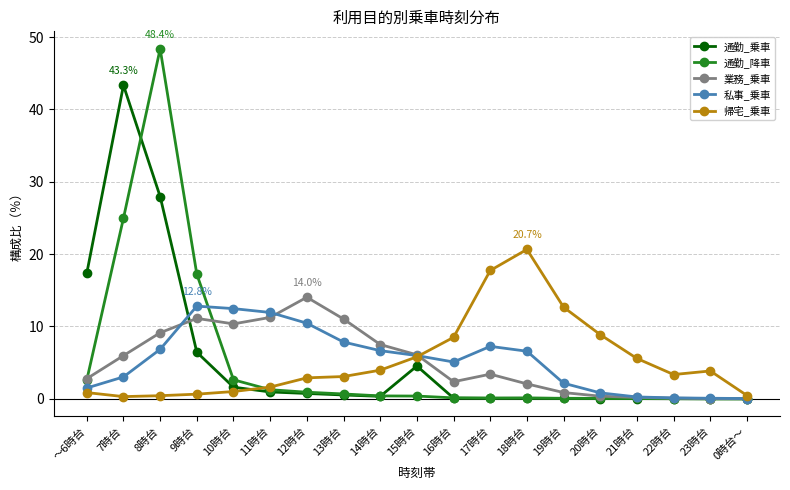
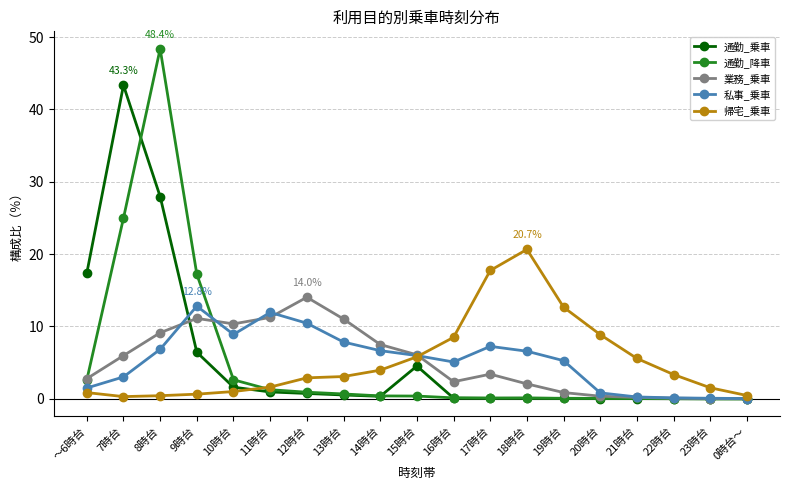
  {
    "通勤_乗車": {
      "7時台": "43.3%"
    },
    "通勤_降車": {
      "8時台": "48.4%"
    },
    "業務_乗車": {
      "12時台": "14.0%"
    },
    "私事_乗車": {
      "～6時台": "2",
      "7時台": "3",
      "8時台": "7",
-     "10時台": "12",
+     "10時台": "9",
      "11時台": "12",
      "12時台": "10",
      "13時台": "8",
      "14時台": "7",
      "16時台": "5",
      "17時台": "7",
      "18時台": "7",
-     "19時台": "2",
+     "19時台": "5",
      "20時台": "1"
    },
    "帰宅_乗車": {
      "～6時台": "1",
      "7時台": "0",
      "8時台": "0",
      "9時台": "1",
      "10時台": "1",
      "11時台": "2",
      "12時台": "3",
      "13時台": "3",
      "14時台": "4",
      "16時台": "9",
      "17時台": "18",
      "19時台": "13",
      "20時台": "9",
      "21時台": "6",
      "22時台": "3",
-     "23時台": "4",
+     "23時台": "2",
      "0時台～": "0"
    }
  }
